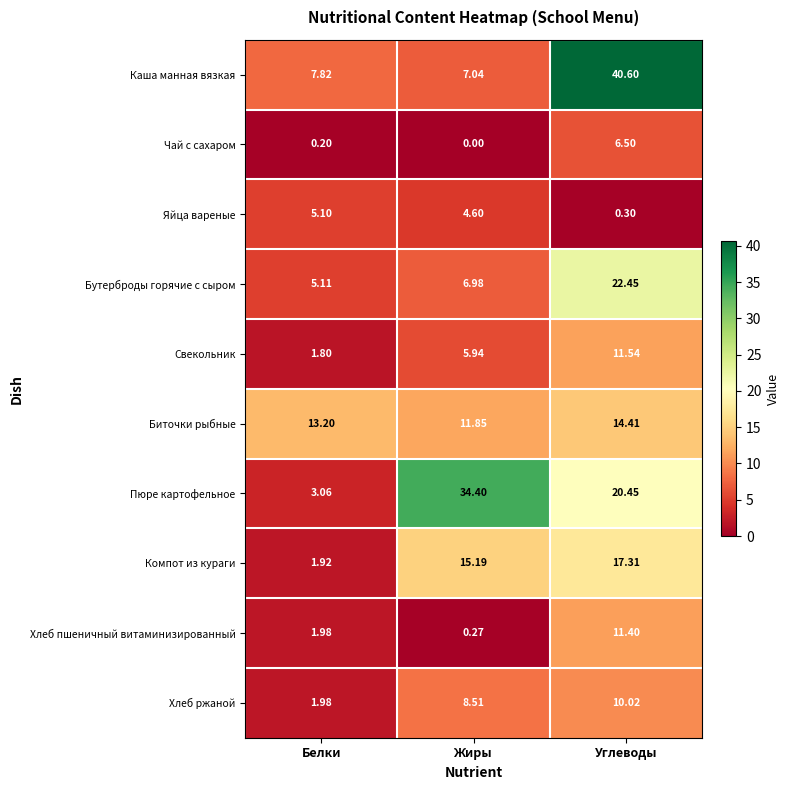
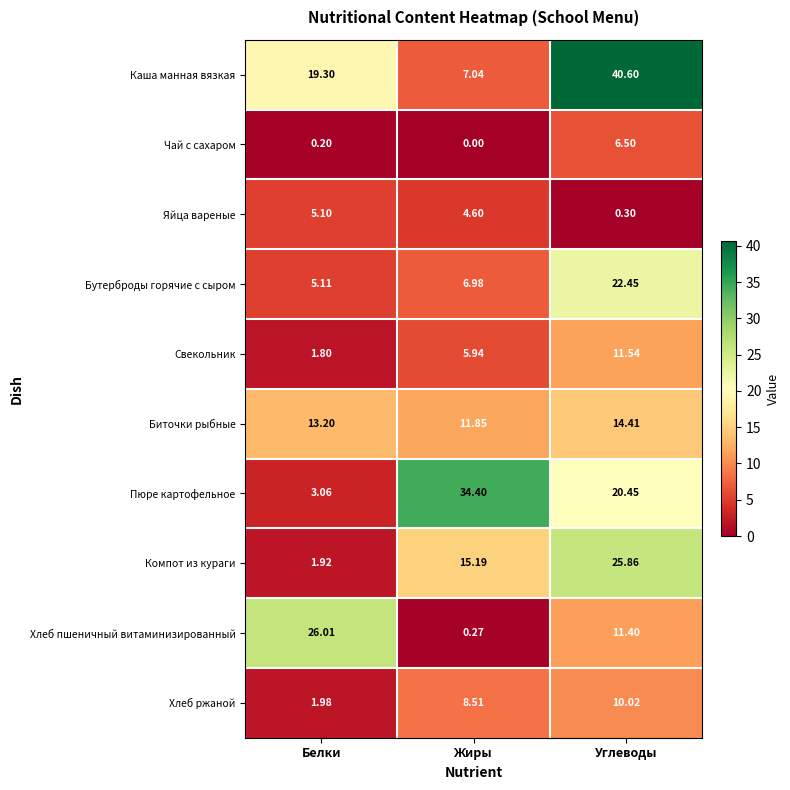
  {
    "Каша манная вязкая": {
-     "Белки": 7.82,
+     "Белки": 19.30,
      "Жиры": 7.04,
      "Углеводы": 40.60
    },
    "Чай с сахаром": {
      "Белки": 0.20,
      "Жиры": 0.00,
      "Углеводы": 6.50
    },
    "Яйца вареные": {
      "Белки": 5.10,
      "Жиры": 4.60,
      "Углеводы": 0.30
    },
    "Бутерброды горячие с сыром": {
      "Белки": 5.11,
      "Жиры": 6.98,
      "Углеводы": 22.45
    },
    "Свекольник": {
      "Белки": 1.80,
      "Жиры": 5.94,
      "Углеводы": 11.54
    },
    "Биточки рыбные": {
      "Белки": 13.20,
      "Жиры": 11.85,
      "Углеводы": 14.41
    },
    "Пюре картофельное": {
      "Белки": 3.06,
      "Жиры": 34.40,
      "Углеводы": 20.45
    },
    "Компот из кураги": {
      "Белки": 1.92,
      "Жиры": 15.19,
-     "Углеводы": 17.31
+     "Углеводы": 25.86
    },
    "Хлеб пшеничный витаминизированный": {
-     "Белки": 1.98,
+     "Белки": 26.01,
      "Жиры": 0.27,
      "Углеводы": 11.40
    },
    "Хлеб ржаной": {
      "Белки": 1.98,
      "Жиры": 8.51,
      "Углеводы": 10.02
    }
  }
